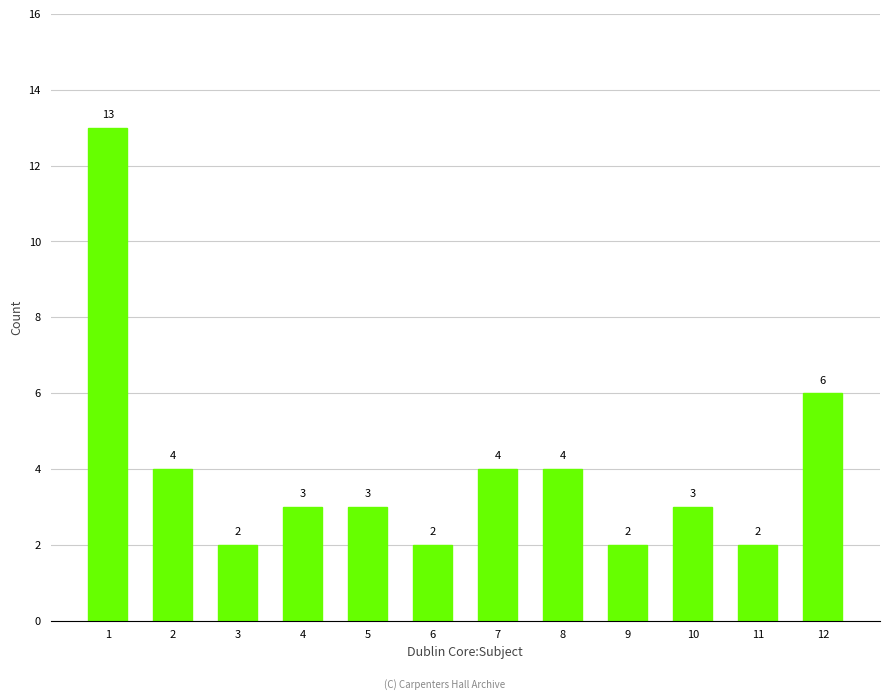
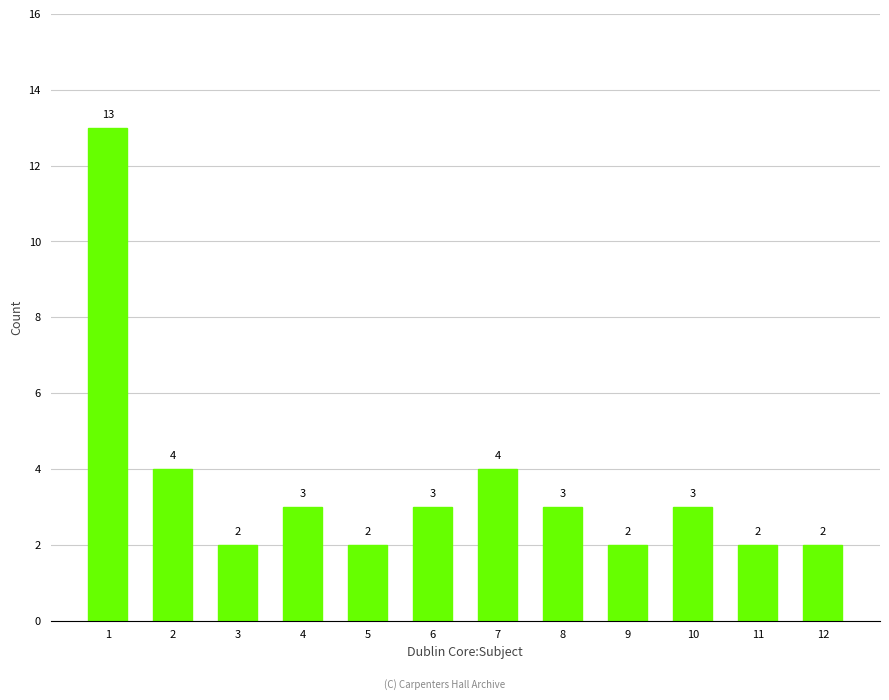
  {
    "1": 13,
    "2": 4,
    "3": 2,
    "4": 3,
-   "5": 3,
-   "6": 2,
+   "5": 2,
+   "6": 3,
    "7": 4,
-   "8": 4,
+   "8": 3,
    "9": 2,
    "10": 3,
    "11": 2,
-   "12": 6
+   "12": 2
  }
